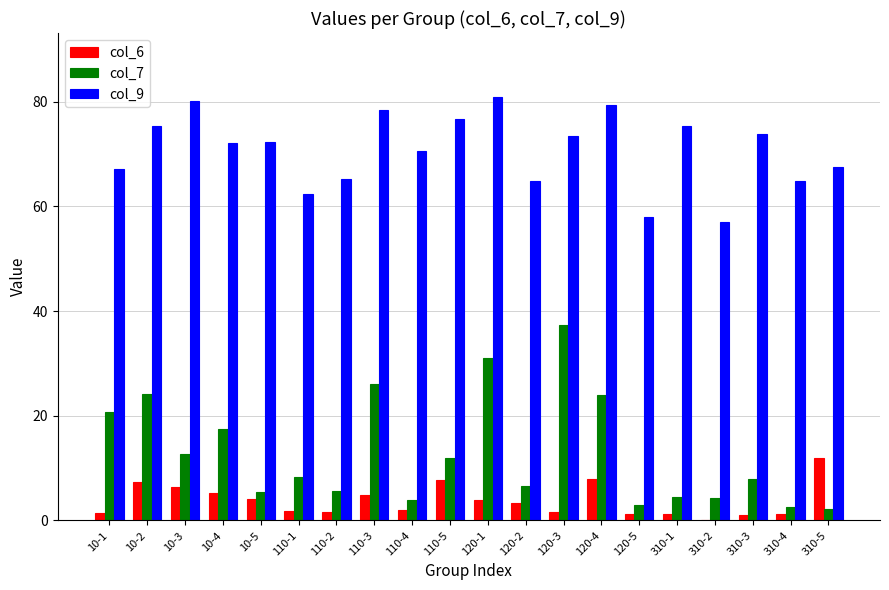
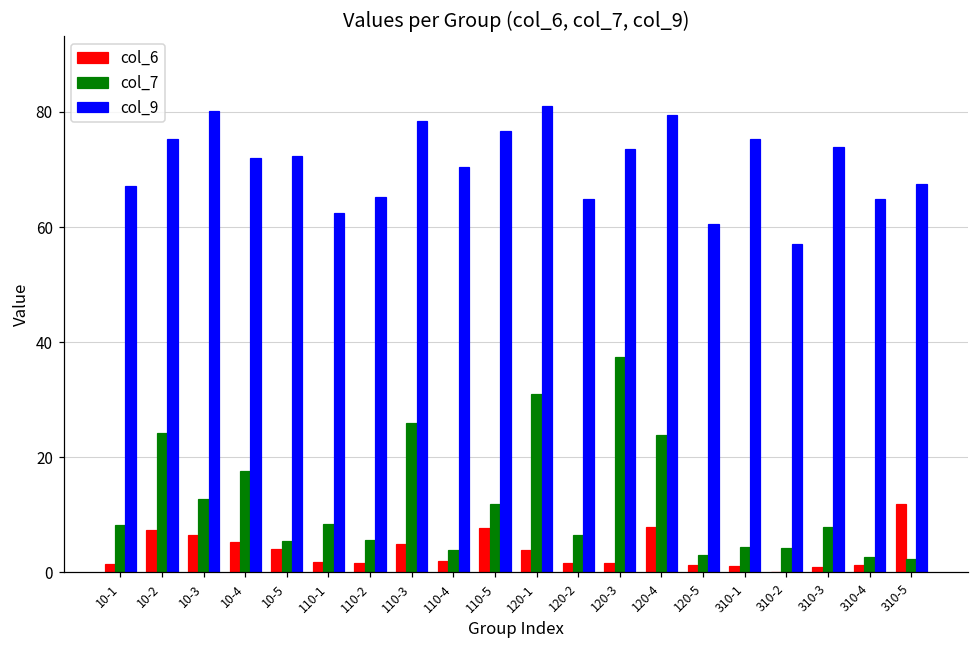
  {
    "col_6": {
      "10-1": 1,
      "10-2": 7,
      "10-3": 6,
      "10-4": 5,
      "10-5": 4,
      "110-1": 2,
      "110-2": 2,
      "110-3": 5,
      "110-4": 2,
      "110-5": 8,
      "120-1": 4,
-     "120-2": 3,
+     "120-2": 2,
      "120-3": 2,
      "120-4": 8,
      "120-5": 1,
      "310-1": 1,
      "310-2": 0,
      "310-3": 1,
      "310-4": 1,
      "310-5": 12
    },
    "col_7": {
-     "10-1": 21,
+     "10-1": 8,
      "10-2": 24,
      "10-3": 13,
      "10-4": 18,
      "10-5": 5,
      "110-1": 8,
      "110-2": 6,
      "110-3": 26,
      "110-4": 4,
      "110-5": 12,
      "120-1": 31,
      "120-2": 7,
      "120-3": 37,
      "120-4": 24,
      "120-5": 3,
      "310-1": 4,
      "310-2": 4,
      "310-3": 8,
      "310-4": 3,
      "310-5": 2
    },
    "col_9": {
      "10-1": 67,
      "10-2": 75,
      "10-3": 80,
      "10-4": 72,
      "10-5": 72,
      "110-1": 62,
      "110-2": 65,
      "110-3": 78,
      "110-4": 71,
      "110-5": 77,
      "120-1": 81,
      "120-2": 65,
      "120-3": 74,
      "120-4": 79,
-     "120-5": 58,
+     "120-5": 60,
      "310-1": 75,
      "310-2": 57,
      "310-3": 74,
      "310-4": 65,
      "310-5": 67
    }
  }
